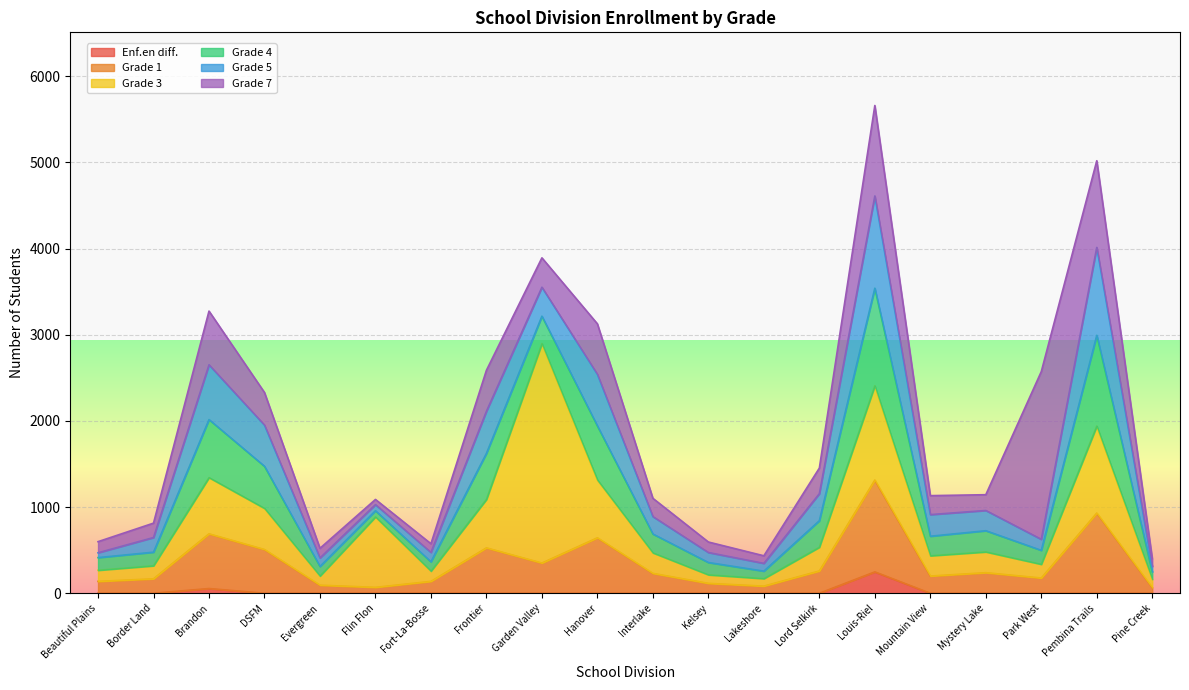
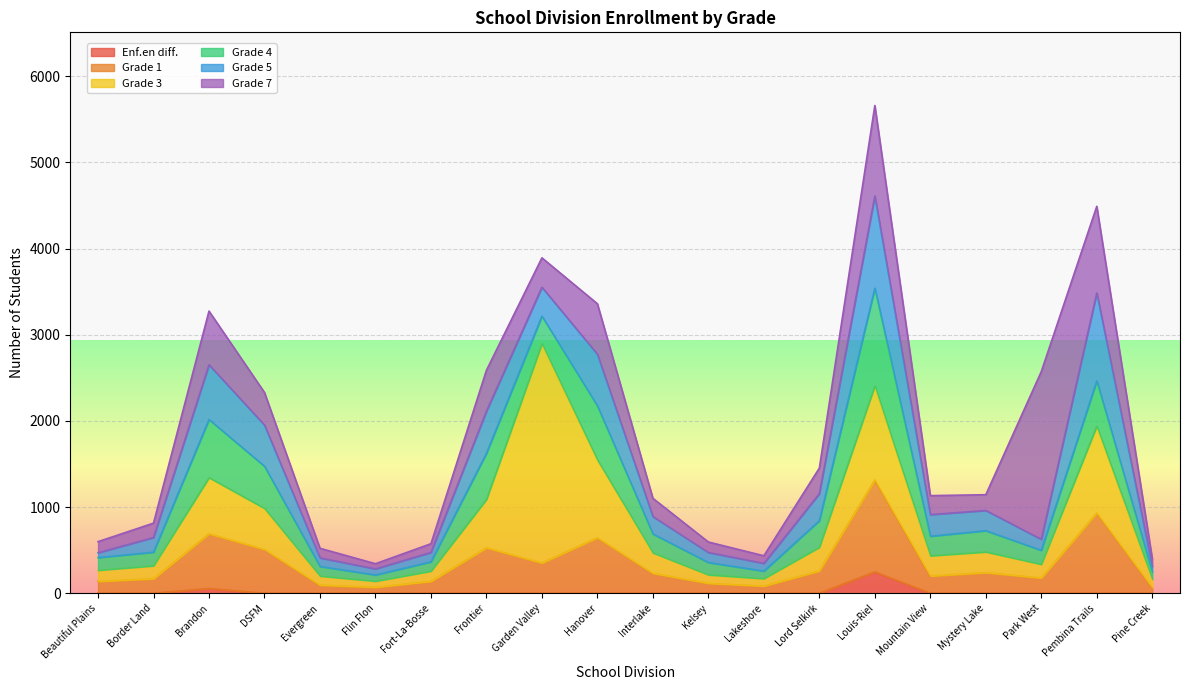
  {
    "Grade 3": {
      "Beautiful Plains": 100,
      "Border Land": 200,
      "Brandon": 700,
      "DSFM": 500,
      "Evergreen": 100,
-     "Flin Flon": 800,
+     "Flin Flon": 100,
      "Fort-La-Bosse": 100,
      "Frontier": 600,
      "Garden Valley": 2500,
-     "Hanover": 700,
+     "Hanover": 900,
      "Interlake": 200,
      "Kelsey": 100,
      "Lakeshore": 100,
      "Lord Selkirk": 300,
      "Louis-Riel": 1100,
      "Mountain View": 200,
      "Mystery Lake": 200,
      "Park West": 200,
      "Pembina Trails": 1000,
      "Pine Creek": 100
    },
    "Grade 4": {
      "Beautiful Plains": 100,
      "Border Land": 200,
      "Brandon": 700,
      "DSFM": 500,
      "Evergreen": 100,
      "Flin Flon": 100,
      "Fort-La-Bosse": 100,
      "Frontier": 500,
      "Garden Valley": 300,
      "Hanover": 600,
      "Interlake": 200,
      "Kelsey": 100,
      "Lakeshore": 100,
      "Lord Selkirk": 300,
      "Louis-Riel": 1100,
      "Mountain View": 200,
      "Mystery Lake": 200,
      "Park West": 200,
-     "Pembina Trails": 1100,
+     "Pembina Trails": 500,
      "Pine Creek": 100
    },
    "Grade 5": {
      "Beautiful Plains": 100,
      "Border Land": 200,
      "Brandon": 600,
      "DSFM": 500,
      "Evergreen": 100,
      "Flin Flon": 100,
      "Fort-La-Bosse": 100,
      "Frontier": 500,
      "Garden Valley": 300,
      "Hanover": 600,
      "Interlake": 200,
      "Kelsey": 100,
      "Lakeshore": 100,
      "Lord Selkirk": 300,
      "Louis-Riel": 1100,
      "Mountain View": 300,
      "Mystery Lake": 200,
      "Park West": 100,
      "Pembina Trails": 1000,
      "Pine Creek": 100
    },
    "Grade 7": {
      "Beautiful Plains": 100,
      "Border Land": 200,
      "Brandon": 600,
      "DSFM": 400,
      "Evergreen": 100,
      "Flin Flon": 100,
      "Fort-La-Bosse": 100,
      "Frontier": 500,
      "Garden Valley": 300,
      "Hanover": 600,
      "Interlake": 200,
      "Kelsey": 100,
      "Lakeshore": 100,
      "Lord Selkirk": 300,
      "Louis-Riel": 1100,
      "Mountain View": 200,
      "Mystery Lake": 200,
      "Park West": 1900,
      "Pembina Trails": 1000,
      "Pine Creek": 100
    }
  }
